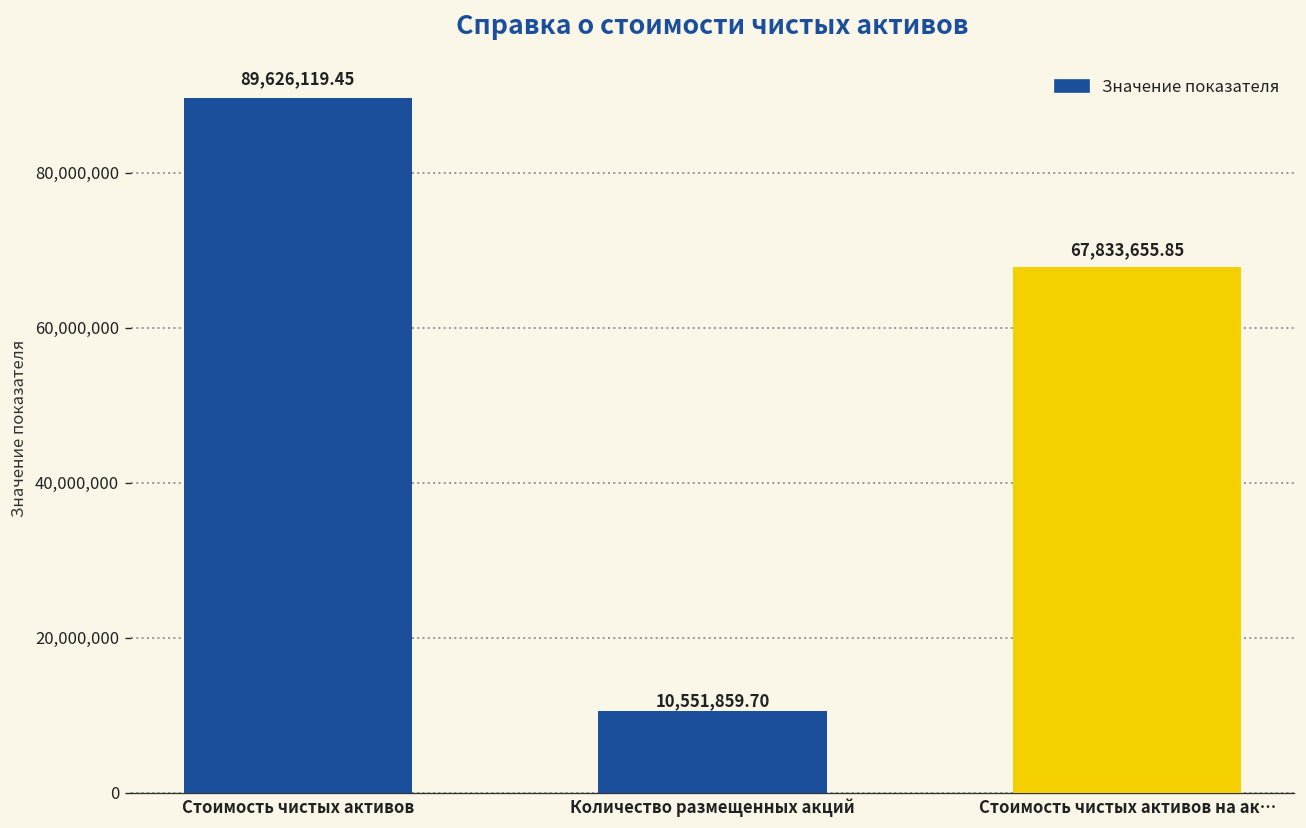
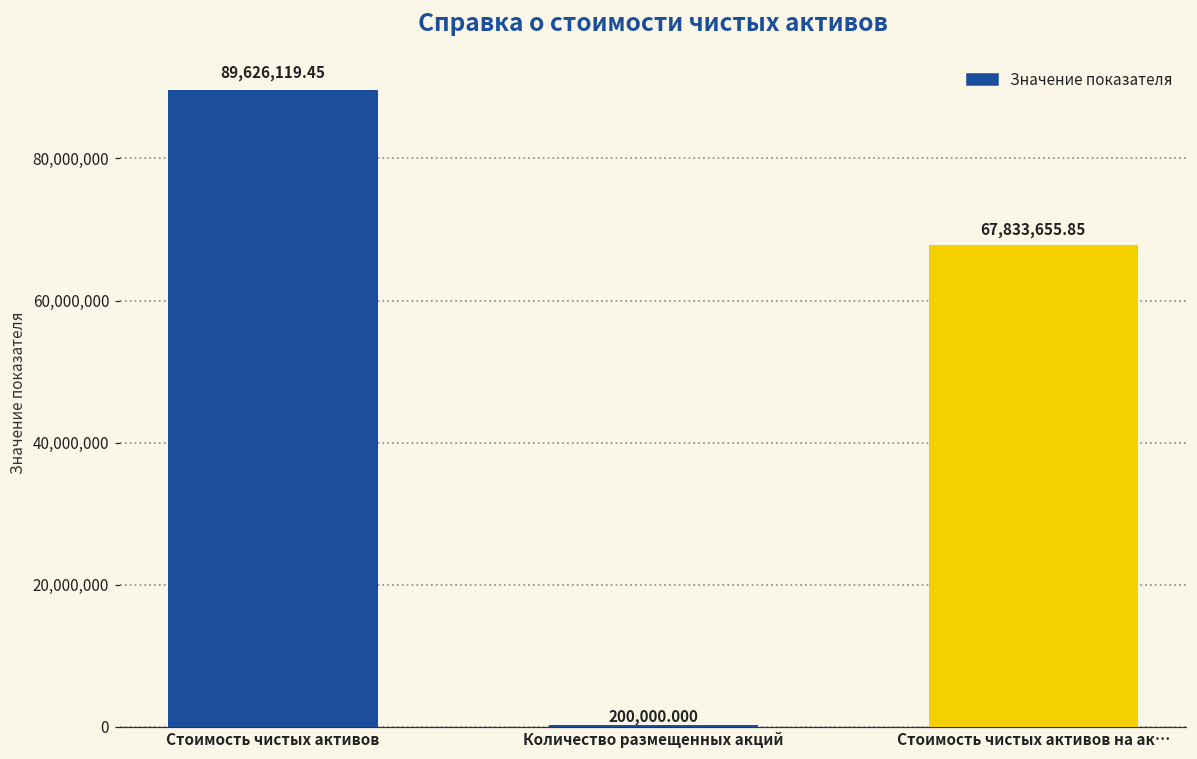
  {
    "Стоимость чистых активов": "89,626,119.45",
-   "Количество размещенных акций": "10,551,859.70",
+   "Количество размещенных акций": "200,000.000",
    "Стоимость чистых активов на ак…": "67,833,655.85"
  }
